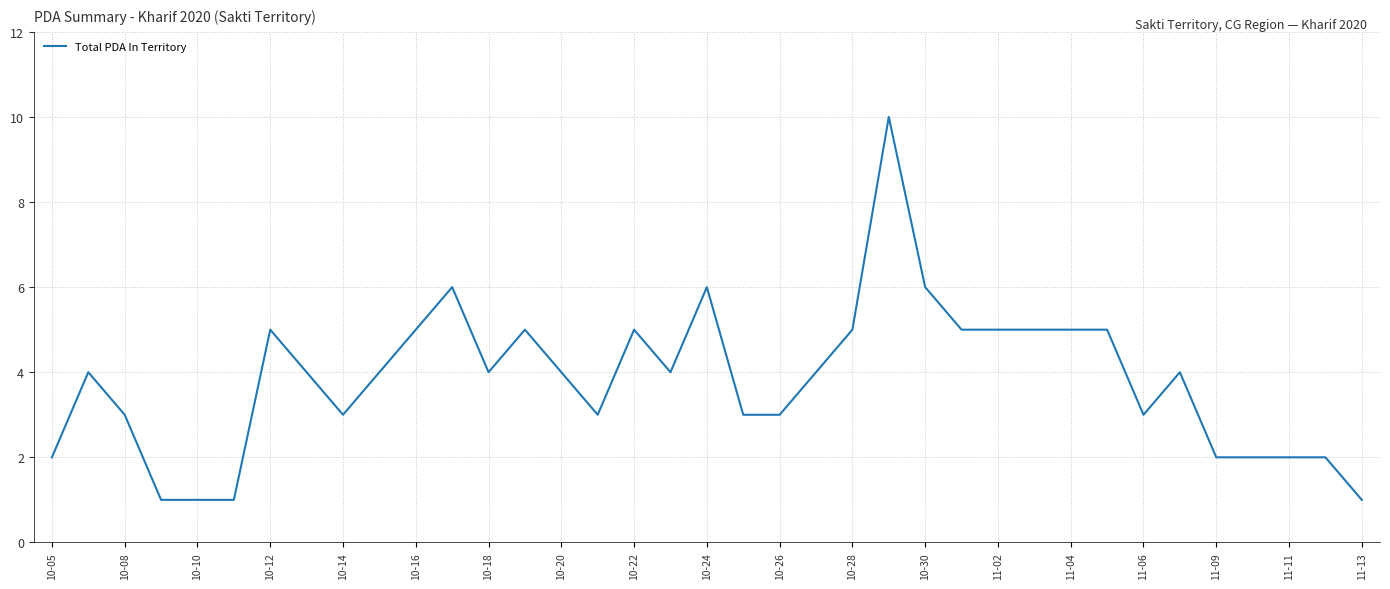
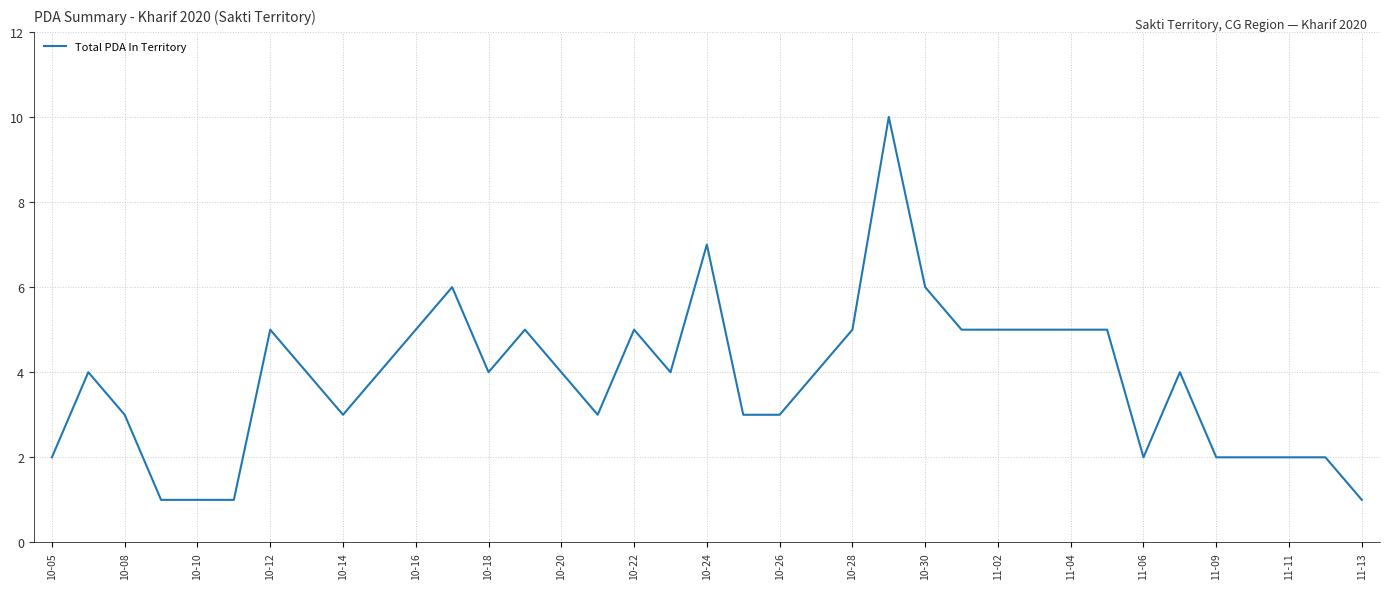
  {
    "10-05": 2,
    "10-08": 3,
    "10-10": 1,
    "10-12": 5,
    "10-14": 3,
    "10-16": 5,
    "10-18": 4,
    "10-20": 4,
    "10-22": 5,
-   "10-24": 6,
+   "10-24": 7,
    "10-26": 3,
    "10-28": 5,
    "10-30": 6,
    "11-02": 5,
    "11-04": 5,
-   "11-06": 3,
+   "11-06": 2,
    "11-09": 2,
    "11-11": 2,
    "11-13": 1
  }
